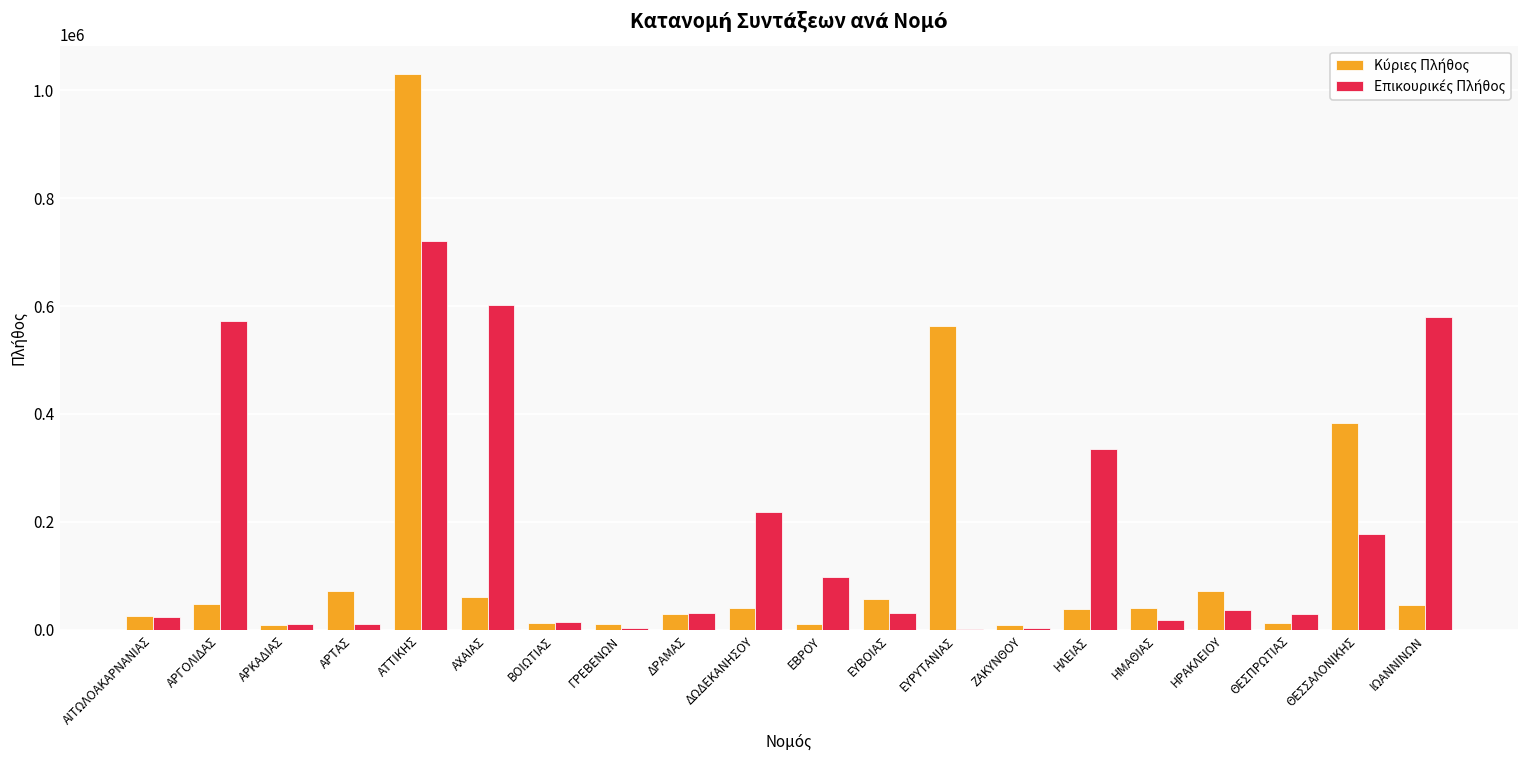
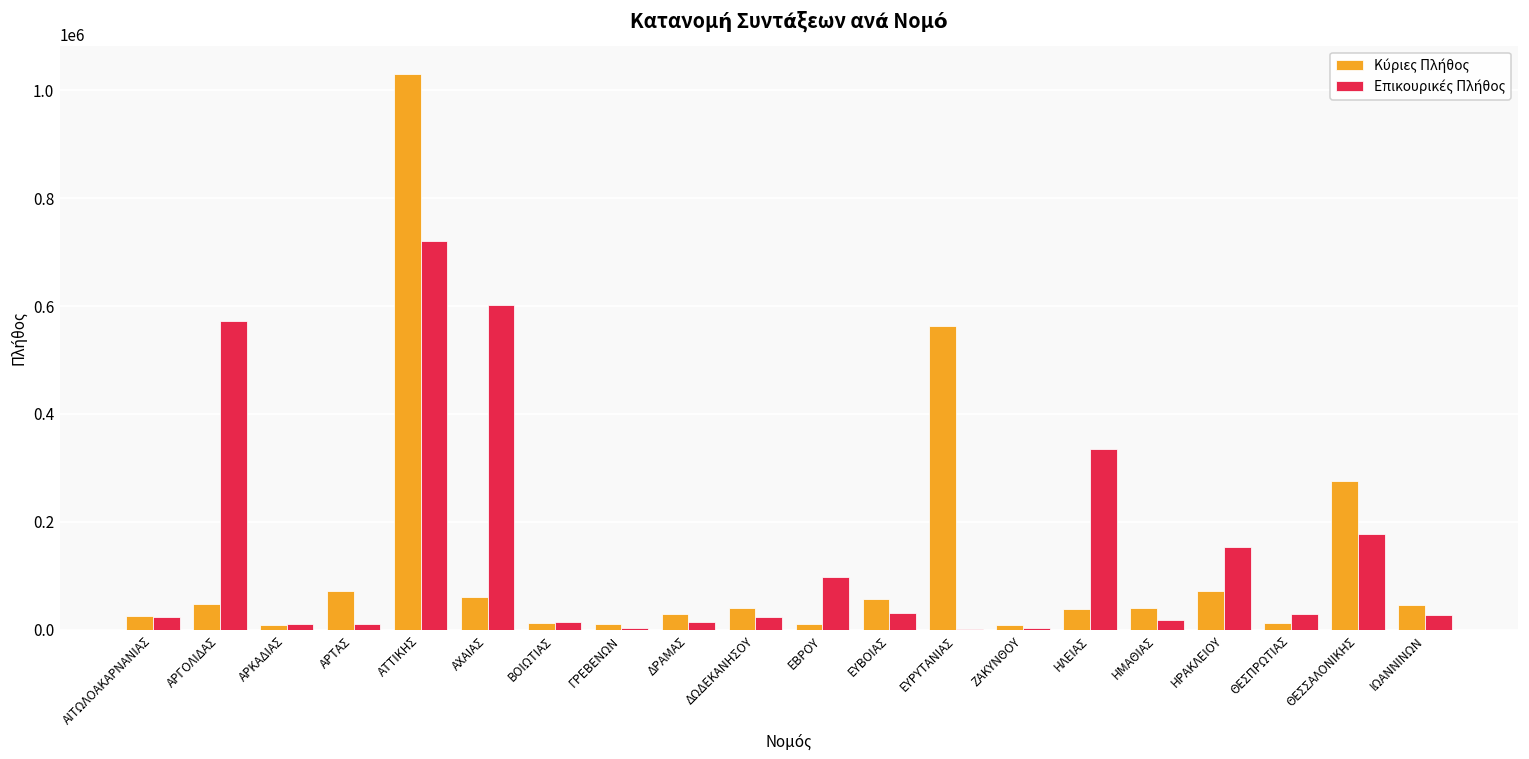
  {
    "Κύριες Πλήθος": {
      "ΑΙΤΩΛΟΑΚΑΡΝΑΝΙΑΣ": 30000,
      "ΑΡΓΟΛΙΔΑΣ": 50000,
      "ΑΡΚΑΔΙΑΣ": 10000,
      "ΑΡΤΑΣ": 70000,
      "ΑΤΤΙΚΗΣ": 1030000,
      "ΑΧΑΙΑΣ": 60000,
      "ΒΟΙΩΤΙΑΣ": 10000,
      "ΓΡΕΒΕΝΩΝ": 10000,
      "ΔΡΑΜΑΣ": 30000,
      "ΔΩΔΕΚΑΝΗΣΟΥ": 40000,
      "ΕΒΡΟΥ": 10000,
      "ΕΥΒΟΙΑΣ": 60000,
      "ΕΥΡΥΤΑΝΙΑΣ": 560000,
      "ΖΑΚΥΝΘΟΥ": 10000,
      "ΗΛΕΙΑΣ": 40000,
      "ΗΜΑΘΙΑΣ": 40000,
      "ΗΡΑΚΛΕΙΟΥ": 70000,
      "ΘΕΣΠΡΩΤΙΑΣ": 10000,
-     "ΘΕΣΣΑΛΟΝΙΚΗΣ": 380000,
+     "ΘΕΣΣΑΛΟΝΙΚΗΣ": 280000,
      "ΙΩΑΝΝΙΝΩΝ": 50000
    },
    "Επικουρικές Πλήθος": {
      "ΑΙΤΩΛΟΑΚΑΡΝΑΝΙΑΣ": 20000,
      "ΑΡΓΟΛΙΔΑΣ": 570000,
      "ΑΡΚΑΔΙΑΣ": 10000,
      "ΑΡΤΑΣ": 10000,
      "ΑΤΤΙΚΗΣ": 720000,
      "ΑΧΑΙΑΣ": 600000,
      "ΒΟΙΩΤΙΑΣ": 10000,
-     "ΔΡΑΜΑΣ": 30000,
-     "ΔΩΔΕΚΑΝΗΣΟΥ": 220000,
+     "ΔΡΑΜΑΣ": 10000,
+     "ΔΩΔΕΚΑΝΗΣΟΥ": 20000,
      "ΕΒΡΟΥ": 100000,
      "ΕΥΒΟΙΑΣ": 30000,
      "ΗΛΕΙΑΣ": 330000,
      "ΗΜΑΘΙΑΣ": 20000,
-     "ΗΡΑΚΛΕΙΟΥ": 40000,
+     "ΗΡΑΚΛΕΙΟΥ": 150000,
      "ΘΕΣΠΡΩΤΙΑΣ": 30000,
      "ΘΕΣΣΑΛΟΝΙΚΗΣ": 180000,
-     "ΙΩΑΝΝΙΝΩΝ": 580000
+     "ΙΩΑΝΝΙΝΩΝ": 30000
    }
  }
